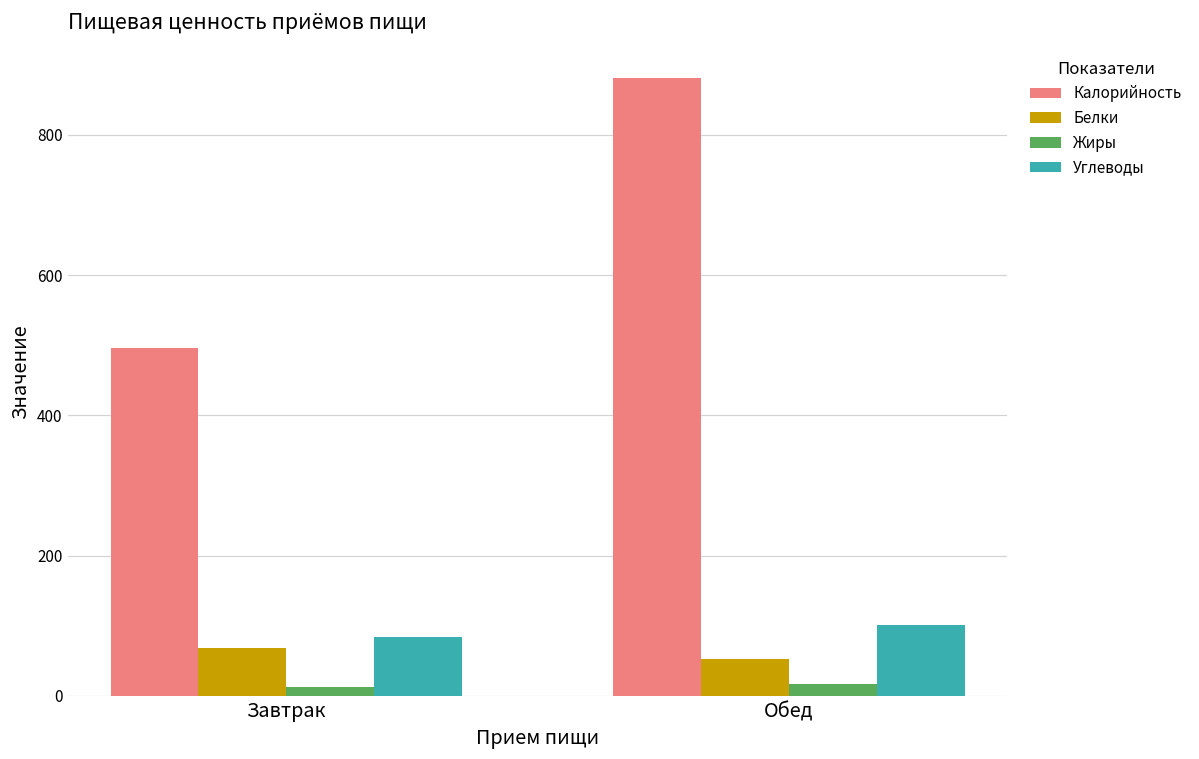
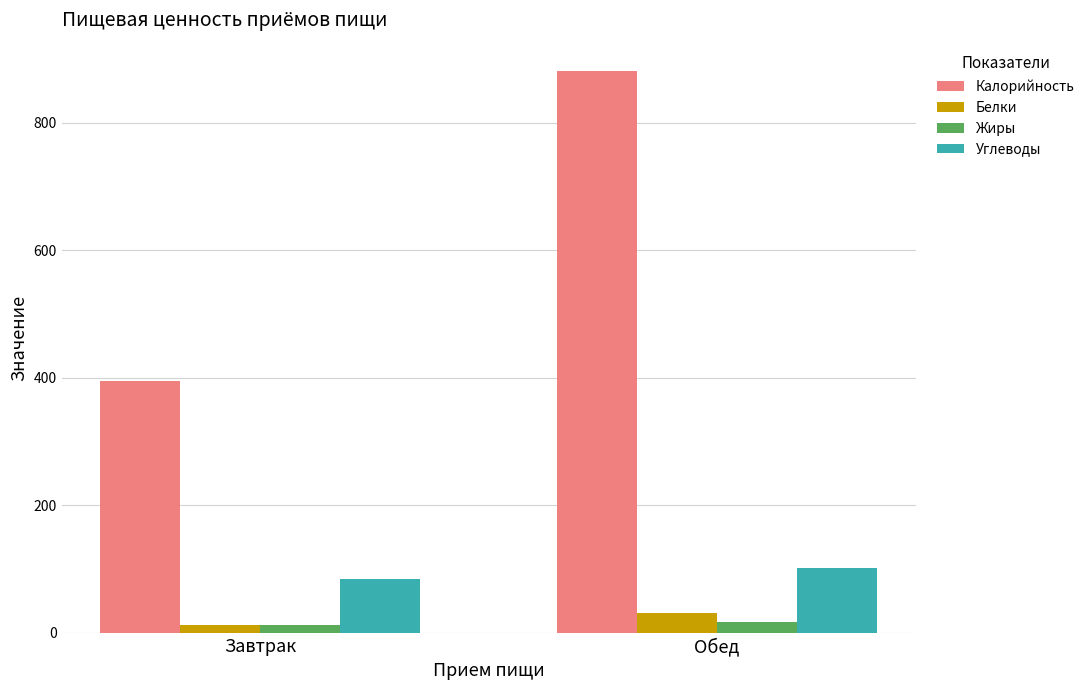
  {
    "Калорийность": {
-     "Завтрак": 500,
+     "Завтрак": 390,
      "Обед": 880
    },
    "Белки": {
-     "Завтрак": 70,
-     "Обед": 50
+     "Завтрак": 10,
+     "Обед": 30
    },
    "Жиры": {
      "Завтрак": 10,
      "Обед": 20
    },
    "Углеводы": {
      "Завтрак": 80,
      "Обед": 100
    }
  }
